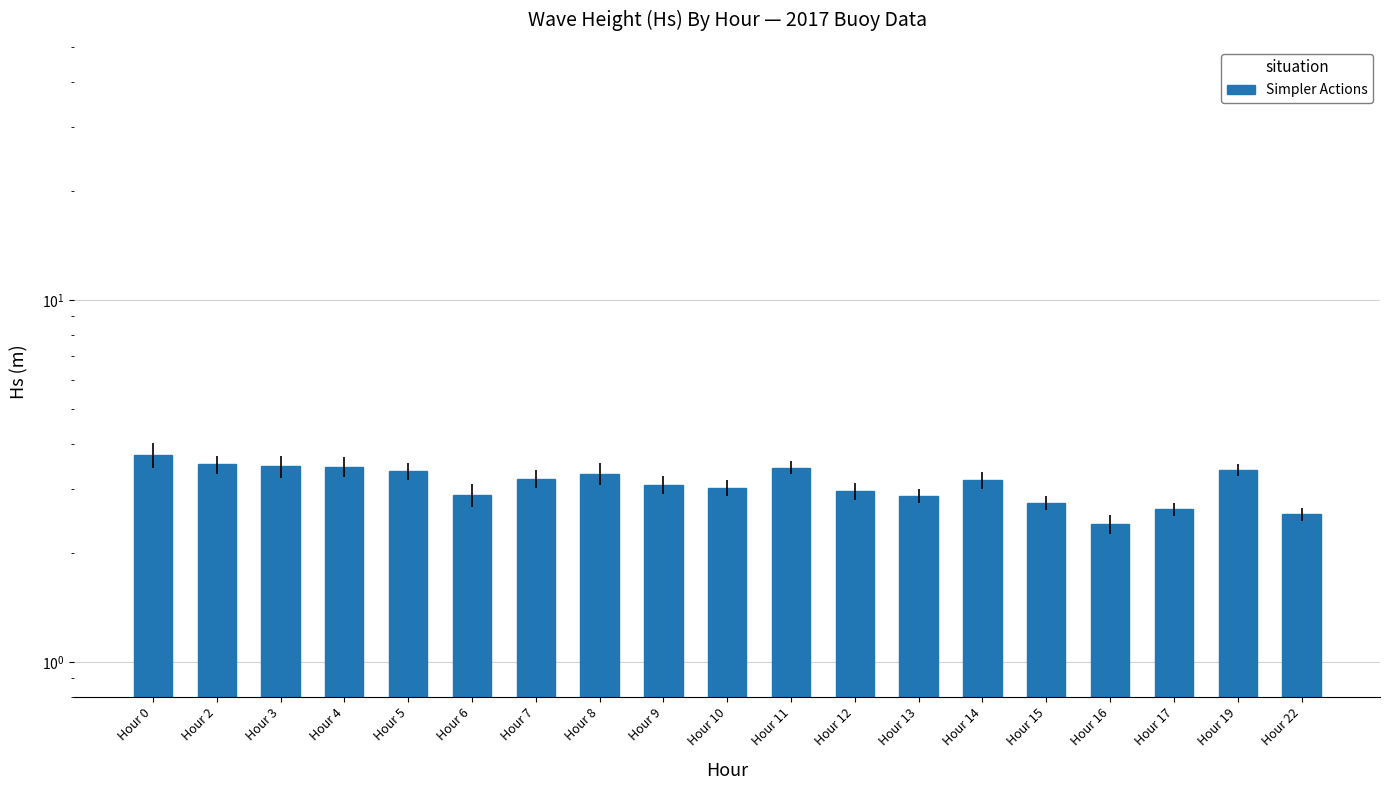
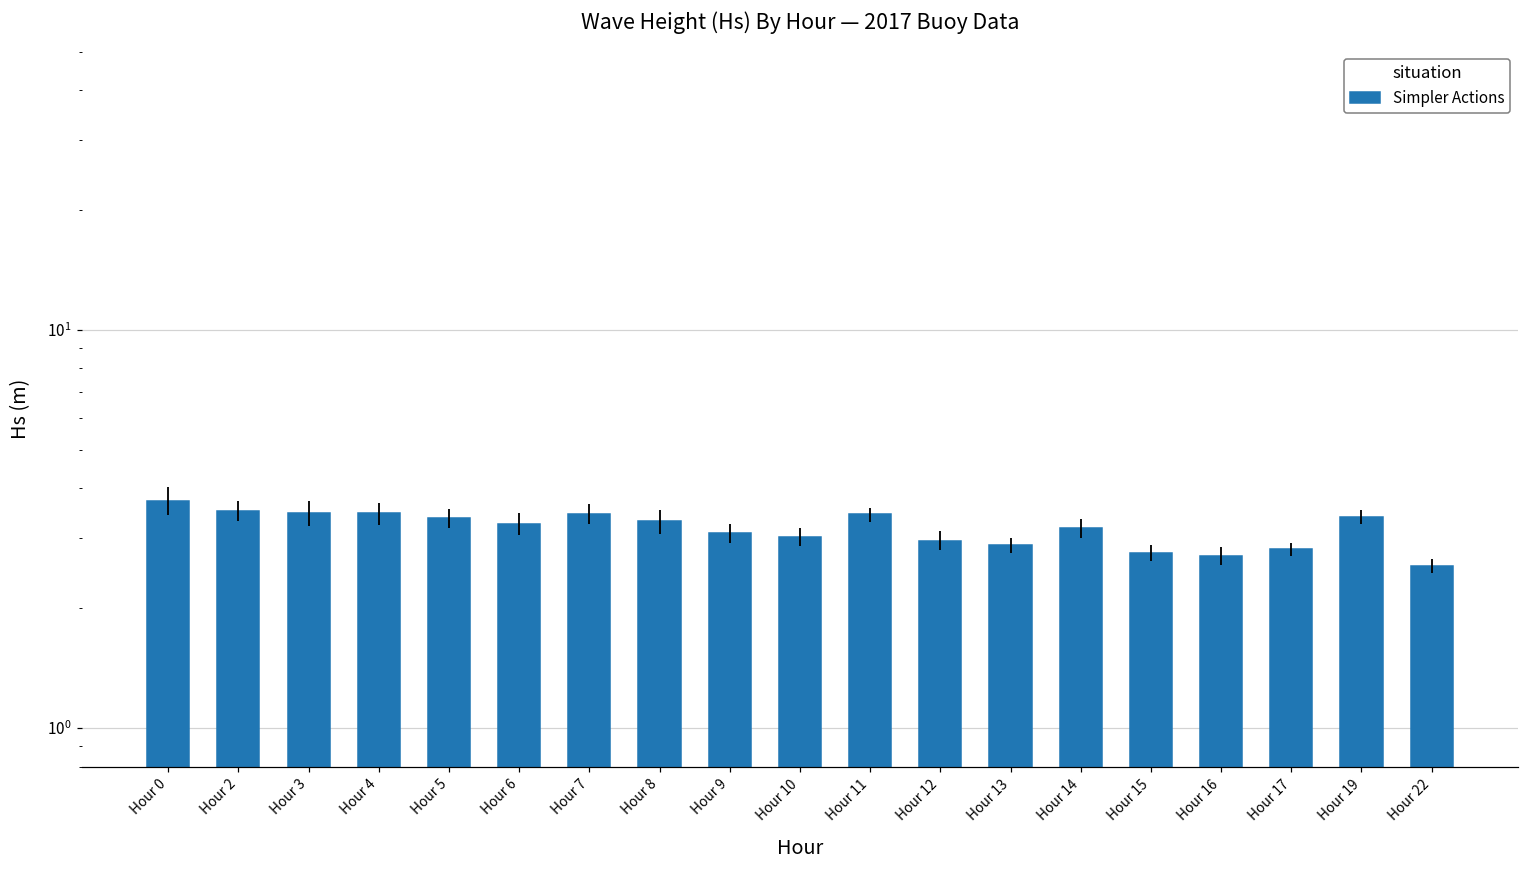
  {
    "Hour 0": 3.7,
    "Hour 2": 3.5,
    "Hour 3": 3.5,
    "Hour 4": 3.5,
    "Hour 5": 3.4,
-   "Hour 6": 2.9,
-   "Hour 7": 3.2,
+   "Hour 6": 3.3,
+   "Hour 7": 3.5,
    "Hour 8": 3.3,
    "Hour 9": 3.1,
    "Hour 10": 3.0,
    "Hour 11": 3.4,
    "Hour 12": 3.0,
    "Hour 13": 2.9,
    "Hour 14": 3.2,
    "Hour 15": 2.8,
-   "Hour 16": 2.4,
-   "Hour 17": 2.6,
+   "Hour 16": 2.7,
+   "Hour 17": 2.8,
    "Hour 19": 3.4,
    "Hour 22": 2.6
  }
